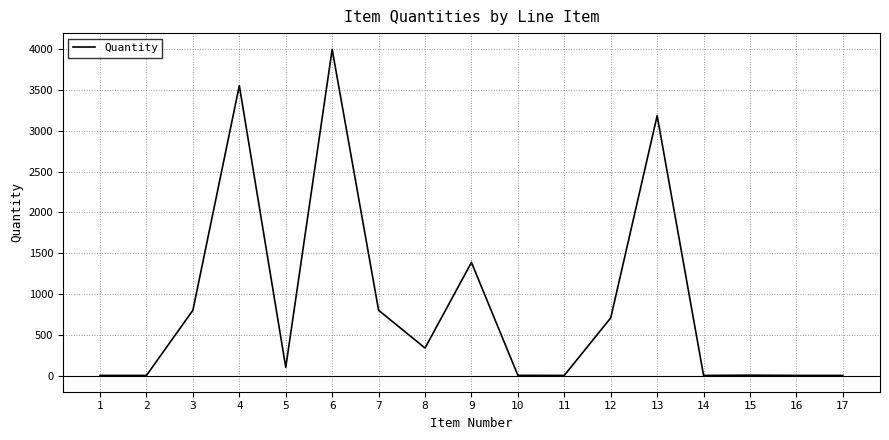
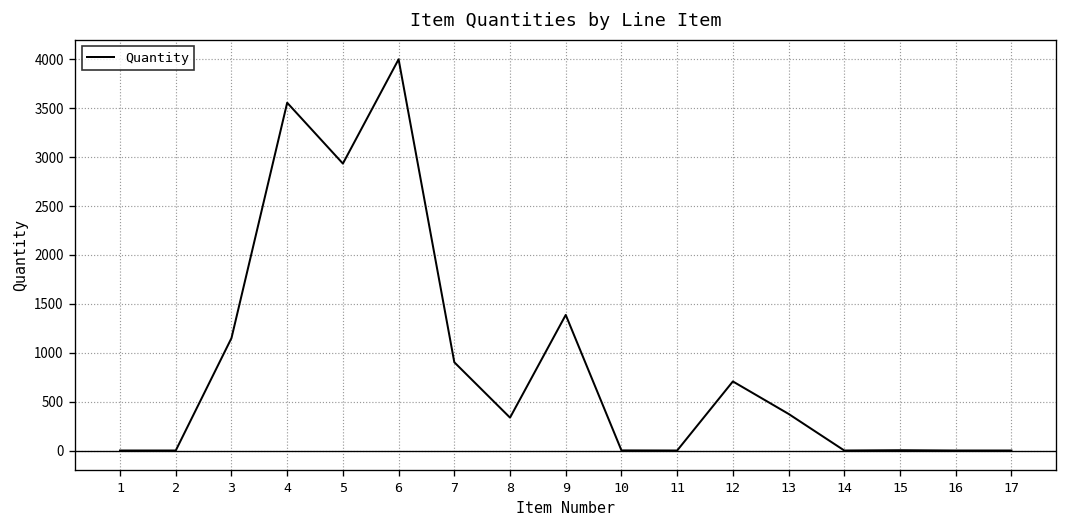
  {
    "1": 0,
    "2": 0,
-   "3": 800,
+   "3": 1200,
    "4": 3600,
-   "5": 100,
+   "5": 2900,
    "6": 4000,
-   "7": 800,
+   "7": 900,
    "8": 300,
    "9": 1400,
    "10": 0,
    "11": 0,
    "12": 700,
-   "13": 3200,
+   "13": 400,
    "14": 0,
    "15": 0,
    "16": 0,
    "17": 0
  }
